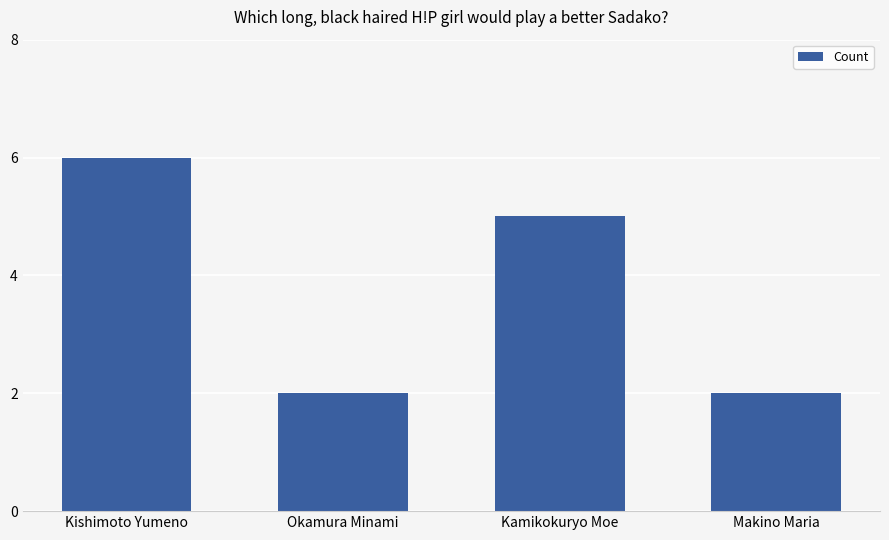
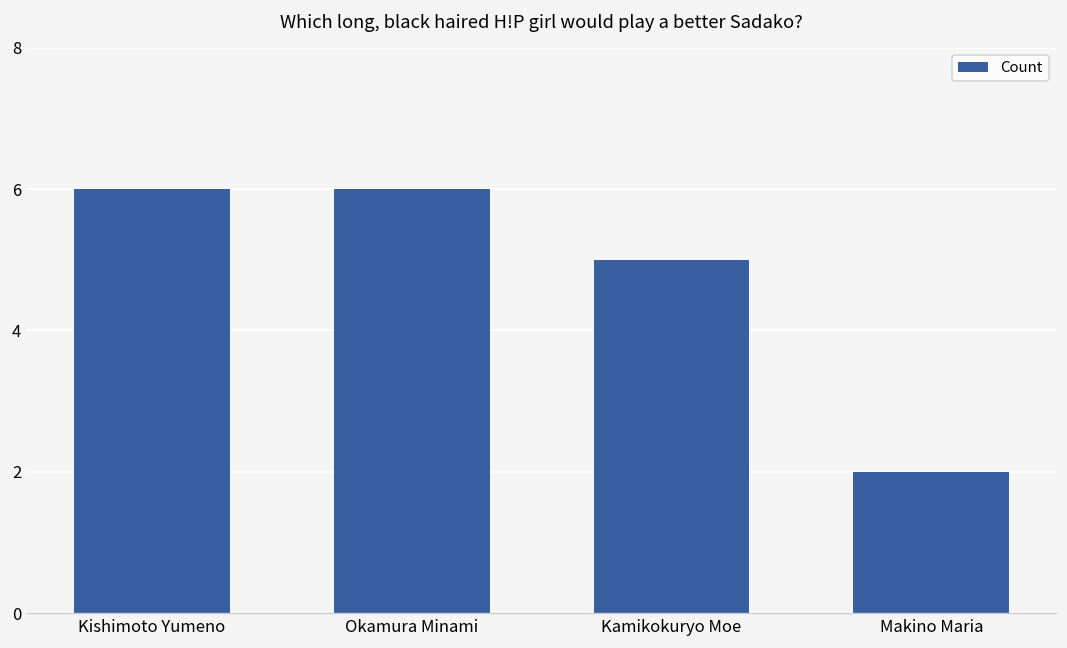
  {
    "Kishimoto Yumeno": 6,
-   "Okamura Minami": 2,
+   "Okamura Minami": 6,
    "Kamikokuryo Moe": 5,
    "Makino Maria": 2
  }
